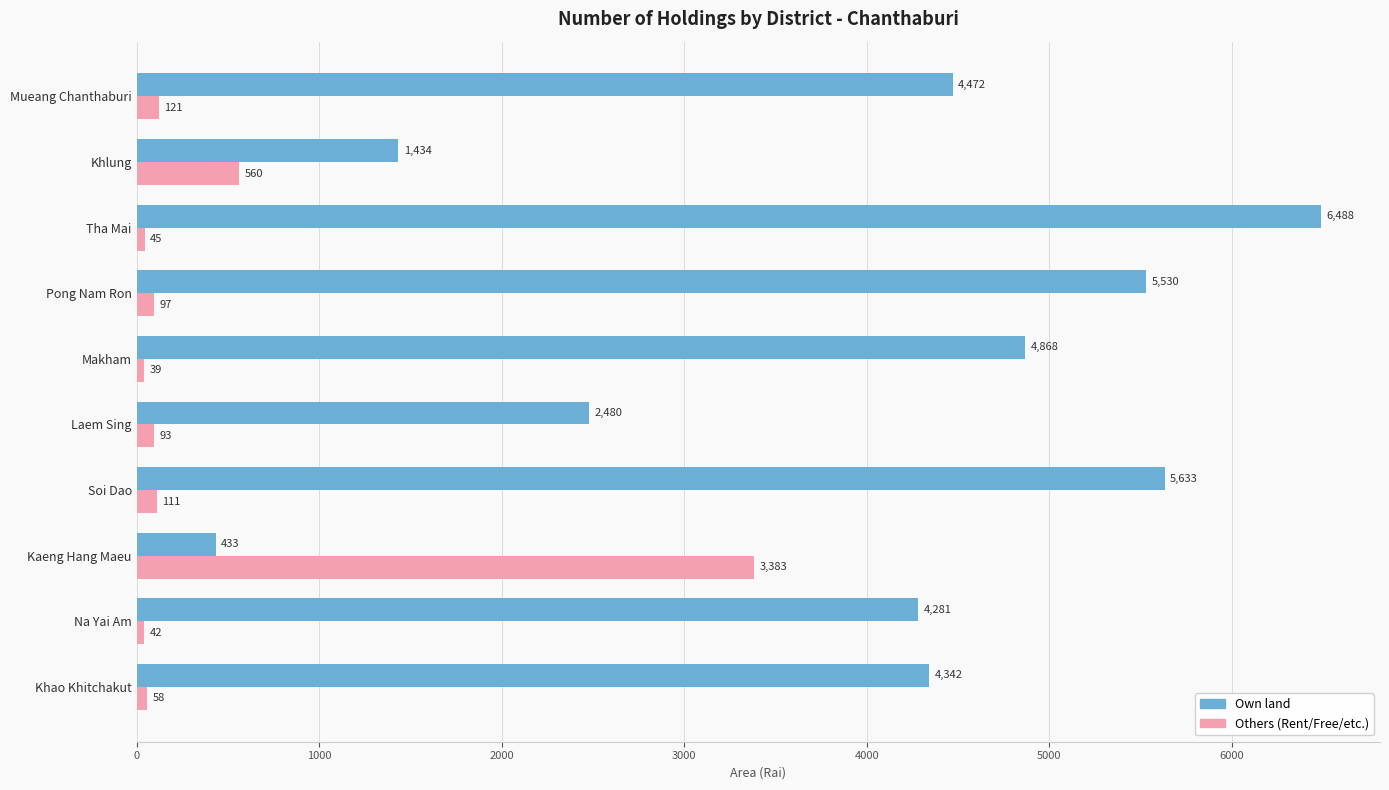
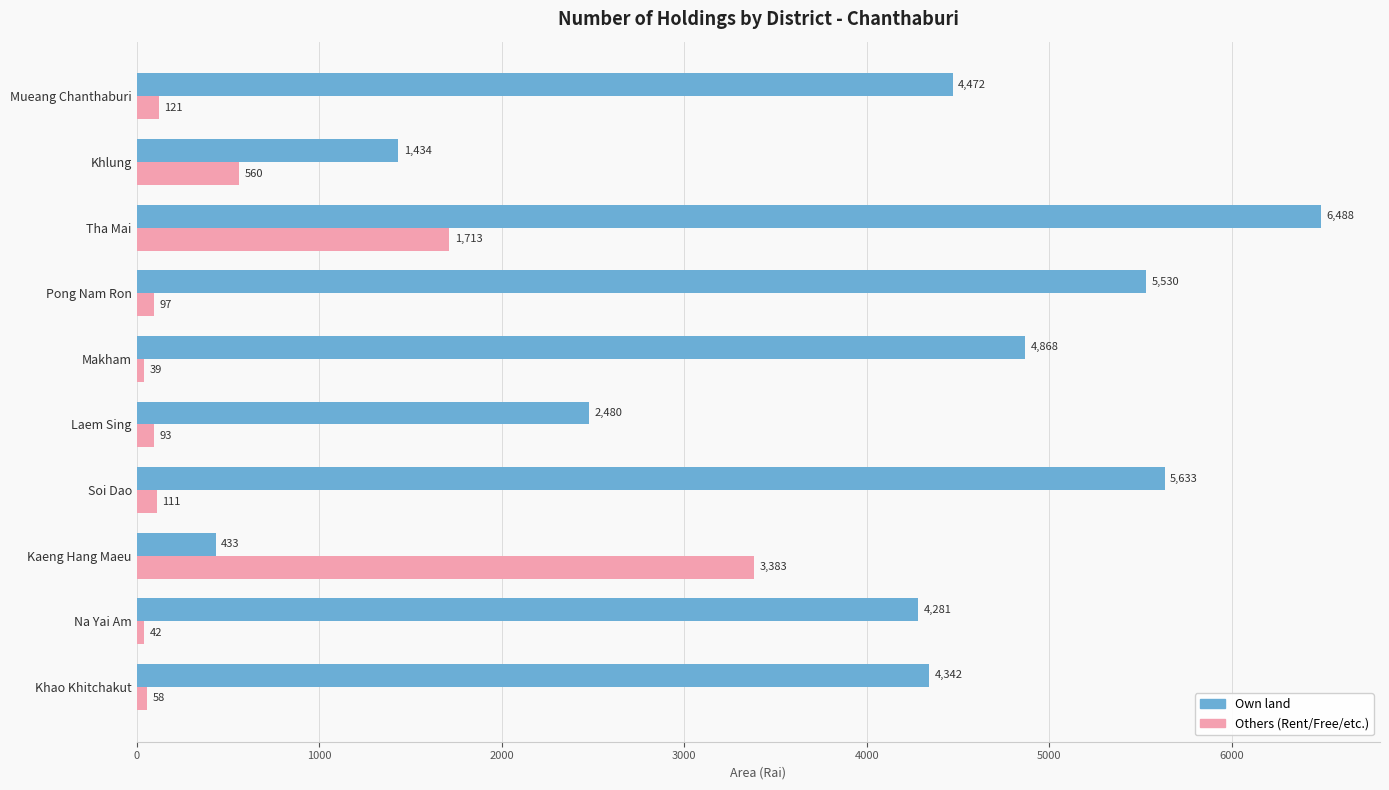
  {
    "Own land": {
      "Mueang Chanthaburi": "4,472",
      "Khlung": "1,434",
      "Tha Mai": "6,488",
      "Pong Nam Ron": "5,530",
      "Makham": "4,868",
      "Laem Sing": "2,480",
      "Soi Dao": "5,633",
      "Kaeng Hang Maeu": "433",
      "Na Yai Am": "4,281",
      "Khao Khitchakut": "4,342"
    },
    "Others (Rent/Free/etc.)": {
      "Mueang Chanthaburi": "121",
      "Khlung": "560",
-     "Tha Mai": "45",
+     "Tha Mai": "1,713",
      "Pong Nam Ron": "97",
      "Makham": "39",
      "Laem Sing": "93",
      "Soi Dao": "111",
      "Kaeng Hang Maeu": "3,383",
      "Na Yai Am": "42",
      "Khao Khitchakut": "58"
    }
  }
